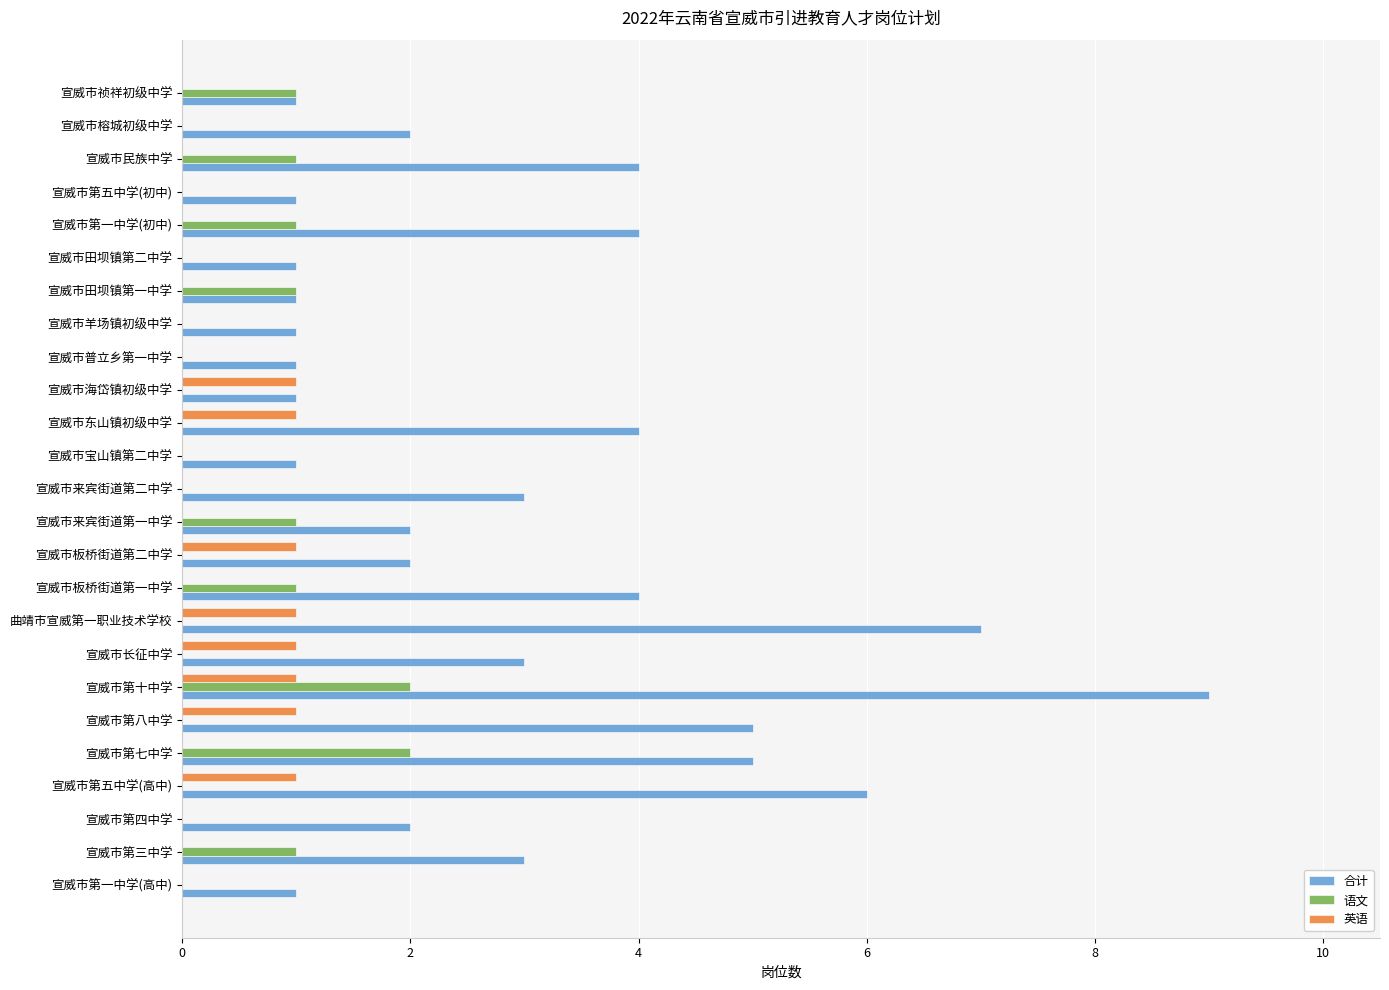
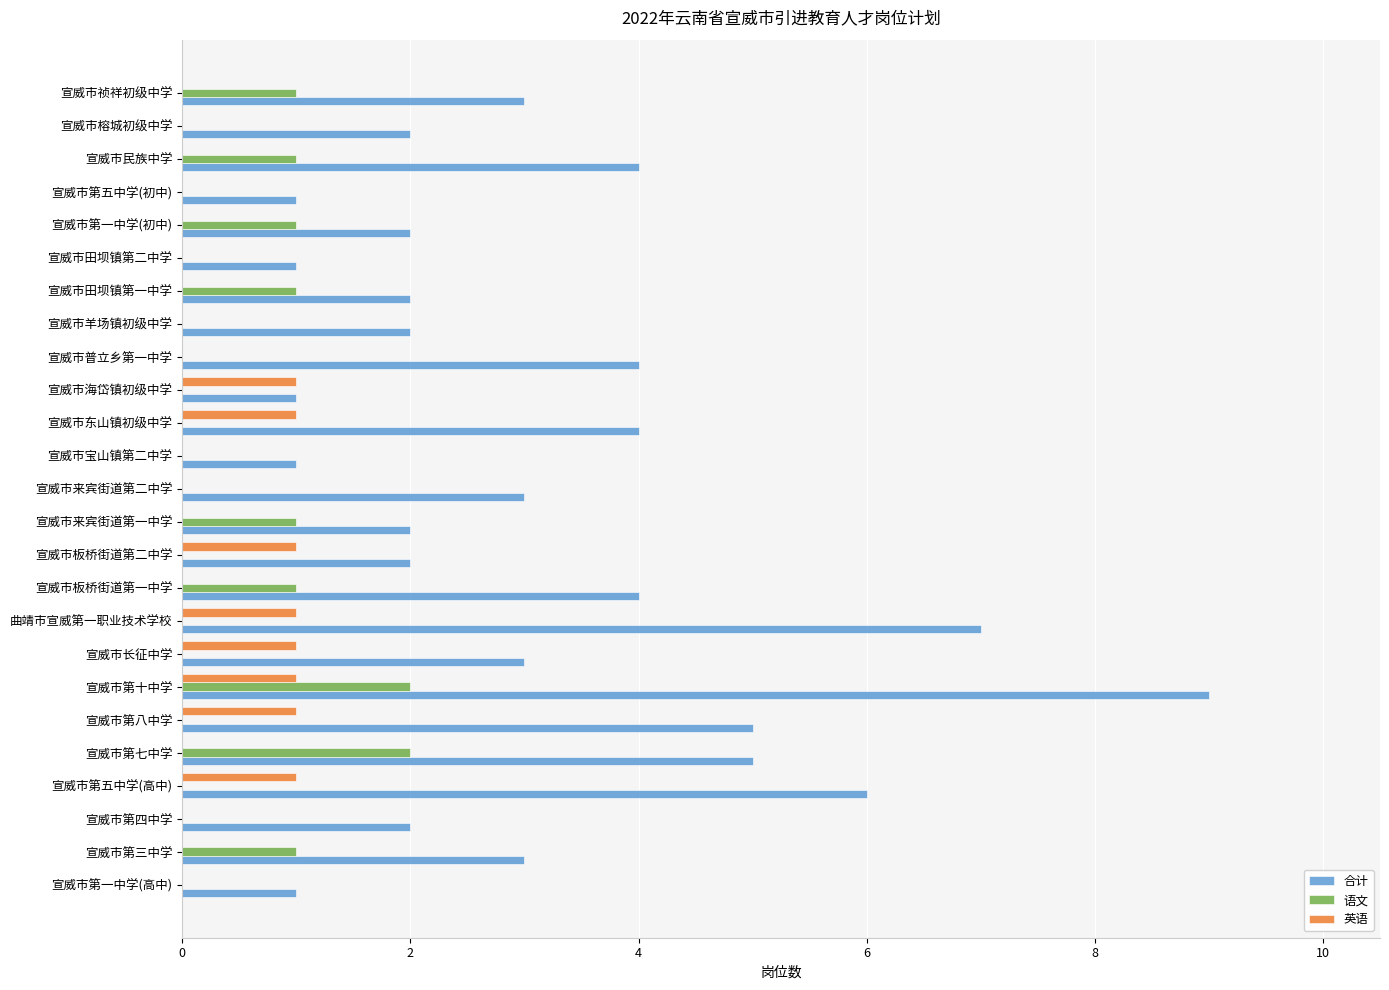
  {
    "合计": {
-     "宣威市祯祥初级中学": 1,
+     "宣威市祯祥初级中学": 3,
      "宣威市榕城初级中学": 2,
      "宣威市民族中学": 4,
      "宣威市第五中学(初中)": 1,
-     "宣威市第一中学(初中)": 4,
+     "宣威市第一中学(初中)": 2,
      "宣威市田坝镇第二中学": 1,
-     "宣威市田坝镇第一中学": 1,
-     "宣威市羊场镇初级中学": 1,
-     "宣威市普立乡第一中学": 1,
+     "宣威市田坝镇第一中学": 2,
+     "宣威市羊场镇初级中学": 2,
+     "宣威市普立乡第一中学": 4,
      "宣威市海岱镇初级中学": 1,
      "宣威市东山镇初级中学": 4,
      "宣威市宝山镇第二中学": 1,
      "宣威市来宾街道第二中学": 3,
      "宣威市来宾街道第一中学": 2,
      "宣威市板桥街道第二中学": 2,
      "宣威市板桥街道第一中学": 4,
      "曲靖市宣威第一职业技术学校": 7,
      "宣威市长征中学": 3,
      "宣威市第十中学": 9,
      "宣威市第八中学": 5,
      "宣威市第七中学": 5,
      "宣威市第五中学(高中)": 6,
      "宣威市第四中学": 2,
      "宣威市第三中学": 3,
      "宣威市第一中学(高中)": 1
    },
    "语文": {
      "宣威市祯祥初级中学": 1,
      "宣威市榕城初级中学": 0,
      "宣威市民族中学": 1,
      "宣威市第五中学(初中)": 0,
      "宣威市第一中学(初中)": 1,
      "宣威市田坝镇第二中学": 0,
      "宣威市田坝镇第一中学": 1,
      "宣威市羊场镇初级中学": 0,
      "宣威市普立乡第一中学": 0,
      "宣威市海岱镇初级中学": 0,
      "宣威市东山镇初级中学": 0,
      "宣威市宝山镇第二中学": 0,
      "宣威市来宾街道第二中学": 0,
      "宣威市来宾街道第一中学": 1,
      "宣威市板桥街道第二中学": 0,
      "宣威市板桥街道第一中学": 1,
      "曲靖市宣威第一职业技术学校": 0,
      "宣威市长征中学": 0,
      "宣威市第十中学": 2,
      "宣威市第八中学": 0,
      "宣威市第七中学": 2,
      "宣威市第五中学(高中)": 0,
      "宣威市第四中学": 0,
      "宣威市第三中学": 1,
      "宣威市第一中学(高中)": 0
    },
    "英语": {
      "宣威市祯祥初级中学": 0,
      "宣威市榕城初级中学": 0,
      "宣威市民族中学": 0,
      "宣威市第五中学(初中)": 0,
      "宣威市第一中学(初中)": 0,
      "宣威市田坝镇第二中学": 0,
      "宣威市田坝镇第一中学": 0,
      "宣威市羊场镇初级中学": 0,
      "宣威市普立乡第一中学": 0,
      "宣威市海岱镇初级中学": 1,
      "宣威市东山镇初级中学": 1,
      "宣威市宝山镇第二中学": 0,
      "宣威市来宾街道第二中学": 0,
      "宣威市来宾街道第一中学": 0,
      "宣威市板桥街道第二中学": 1,
      "宣威市板桥街道第一中学": 0,
      "曲靖市宣威第一职业技术学校": 1,
      "宣威市长征中学": 1,
      "宣威市第十中学": 1,
      "宣威市第八中学": 1,
      "宣威市第七中学": 0,
      "宣威市第五中学(高中)": 1,
      "宣威市第四中学": 0,
      "宣威市第三中学": 0,
      "宣威市第一中学(高中)": 0
    }
  }
